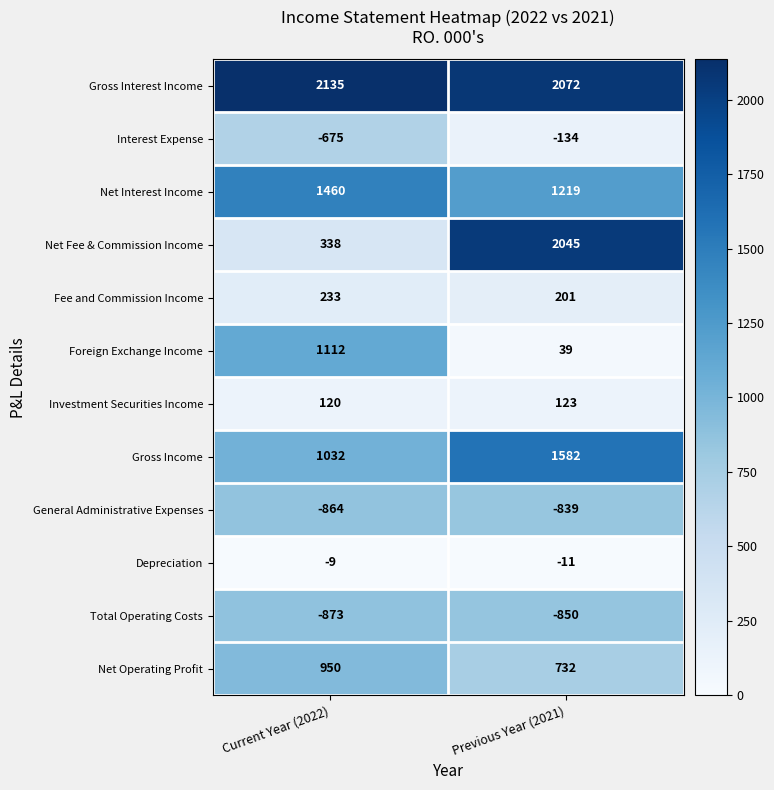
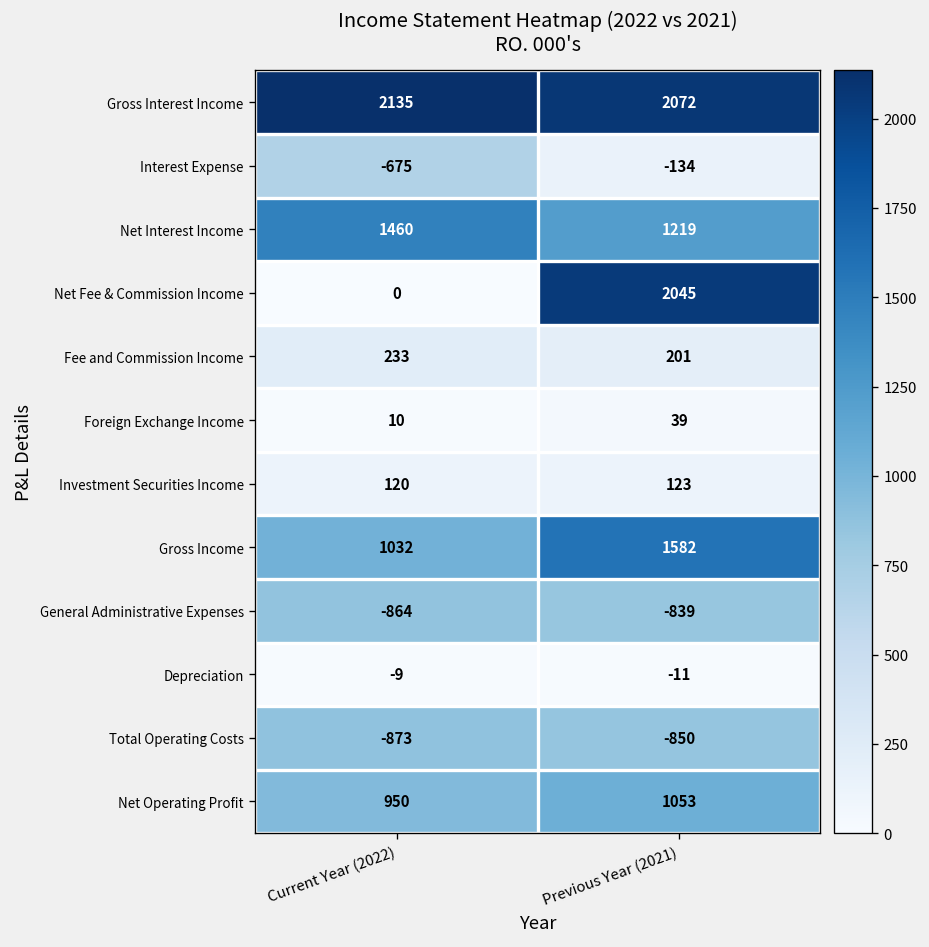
  {
    "Gross Interest Income": {
      "Current Year (2022)": 2135,
      "Previous Year (2021)": 2072
    },
    "Interest Expense": {
      "Current Year (2022)": -675,
      "Previous Year (2021)": -134
    },
    "Net Interest Income": {
      "Current Year (2022)": 1460,
      "Previous Year (2021)": 1219
    },
    "Net Fee & Commission Income": {
-     "Current Year (2022)": 338,
+     "Current Year (2022)": 0,
      "Previous Year (2021)": 2045
    },
    "Fee and Commission Income": {
      "Current Year (2022)": 233,
      "Previous Year (2021)": 201
    },
    "Foreign Exchange Income": {
-     "Current Year (2022)": 1112,
+     "Current Year (2022)": 10,
      "Previous Year (2021)": 39
    },
    "Investment Securities Income": {
      "Current Year (2022)": 120,
      "Previous Year (2021)": 123
    },
    "Gross Income": {
      "Current Year (2022)": 1032,
      "Previous Year (2021)": 1582
    },
    "General Administrative Expenses": {
      "Current Year (2022)": -864,
      "Previous Year (2021)": -839
    },
    "Depreciation": {
      "Current Year (2022)": -9,
      "Previous Year (2021)": -11
    },
    "Total Operating Costs": {
      "Current Year (2022)": -873,
      "Previous Year (2021)": -850
    },
    "Net Operating Profit": {
      "Current Year (2022)": 950,
-     "Previous Year (2021)": 732
+     "Previous Year (2021)": 1053
    }
  }
